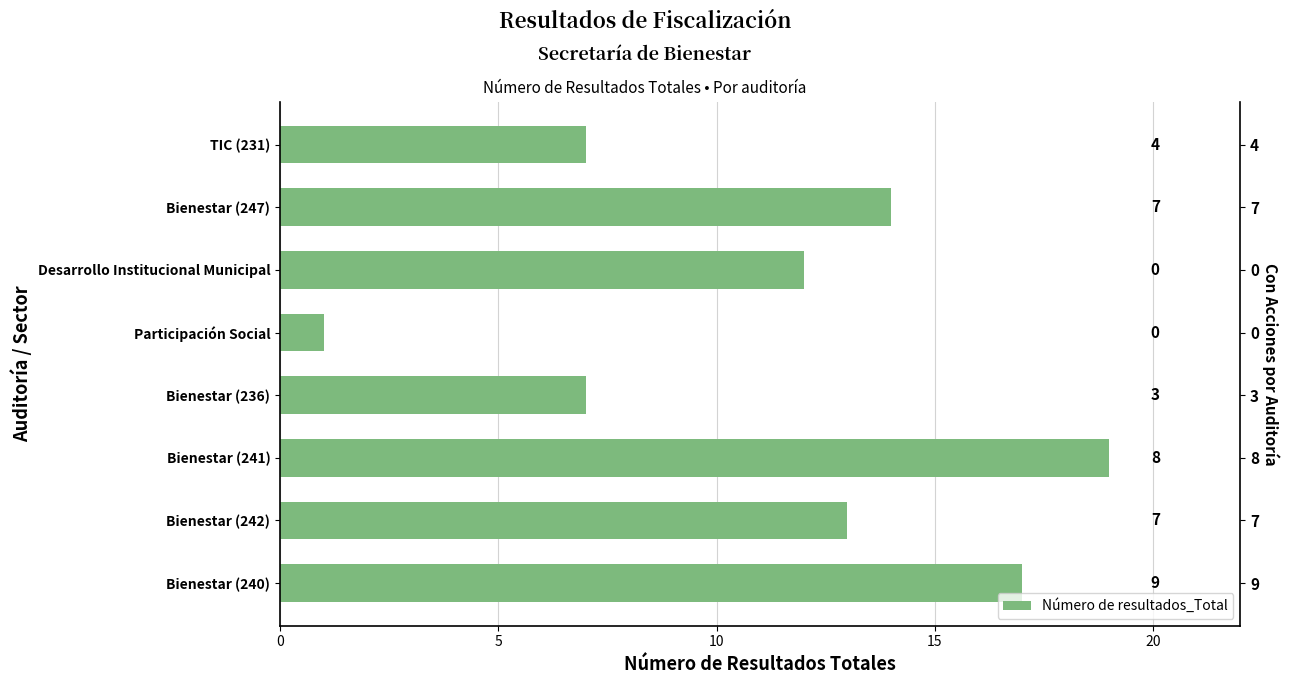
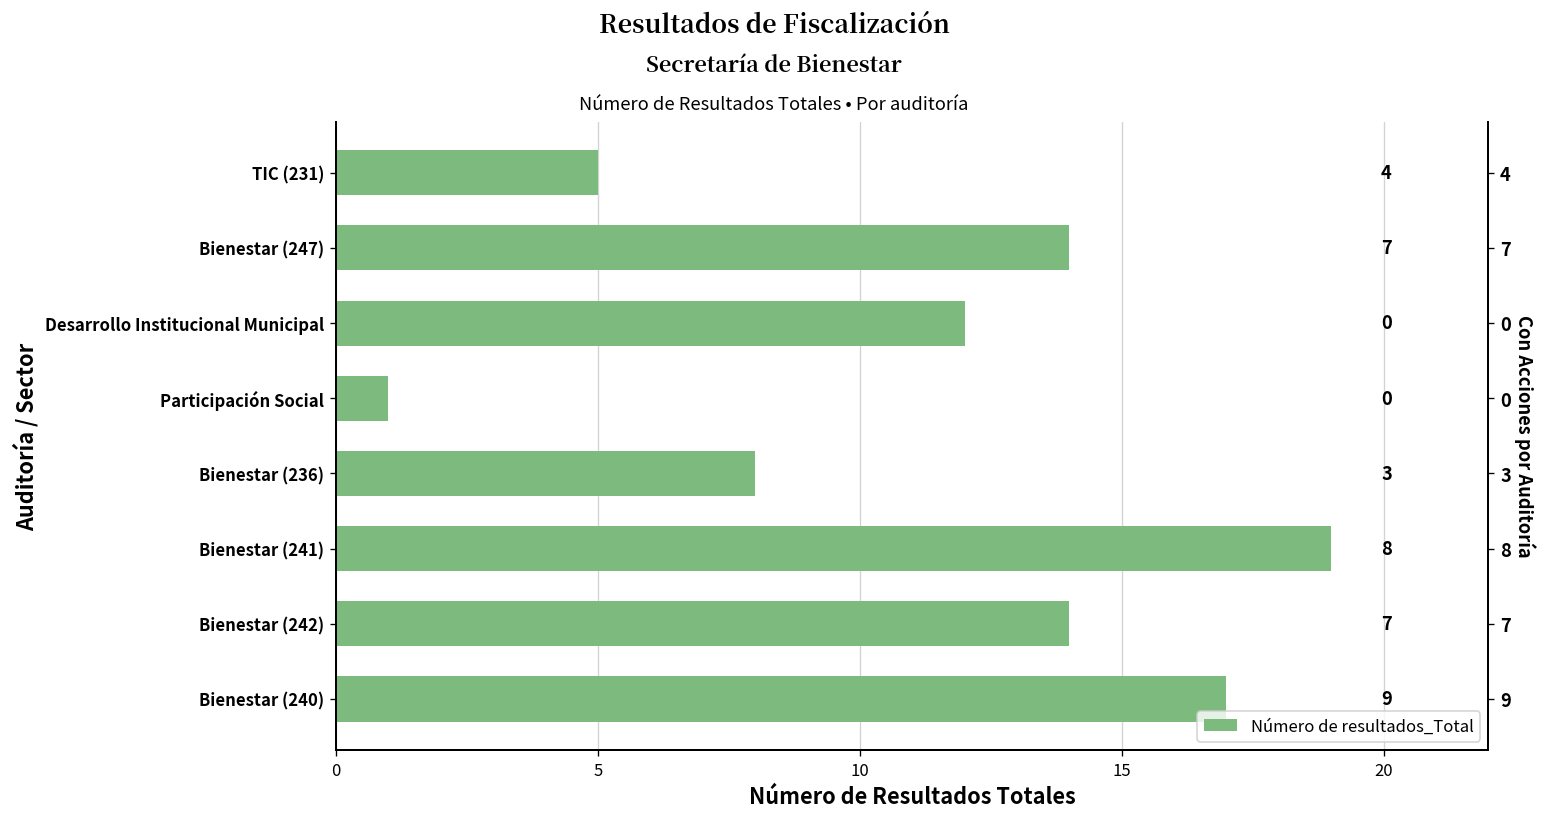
  {
-   "TIC (231)": 7,
+   "TIC (231)": 5,
    "Bienestar (247)": 14,
    "Desarrollo Institucional Municipal": 12,
    "Participación Social": 1,
-   "Bienestar (236)": 7,
+   "Bienestar (236)": 8,
    "Bienestar (241)": 19,
-   "Bienestar (242)": 13,
+   "Bienestar (242)": 14,
    "Bienestar (240)": 17
  }
